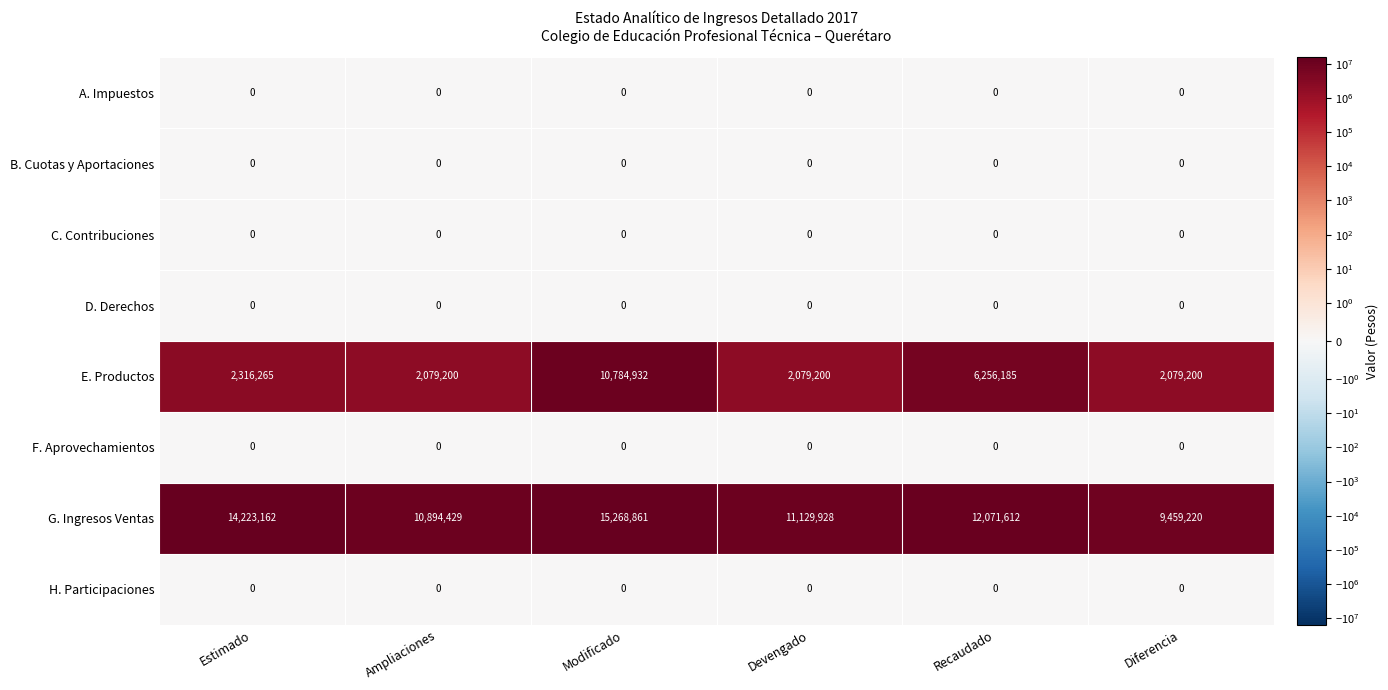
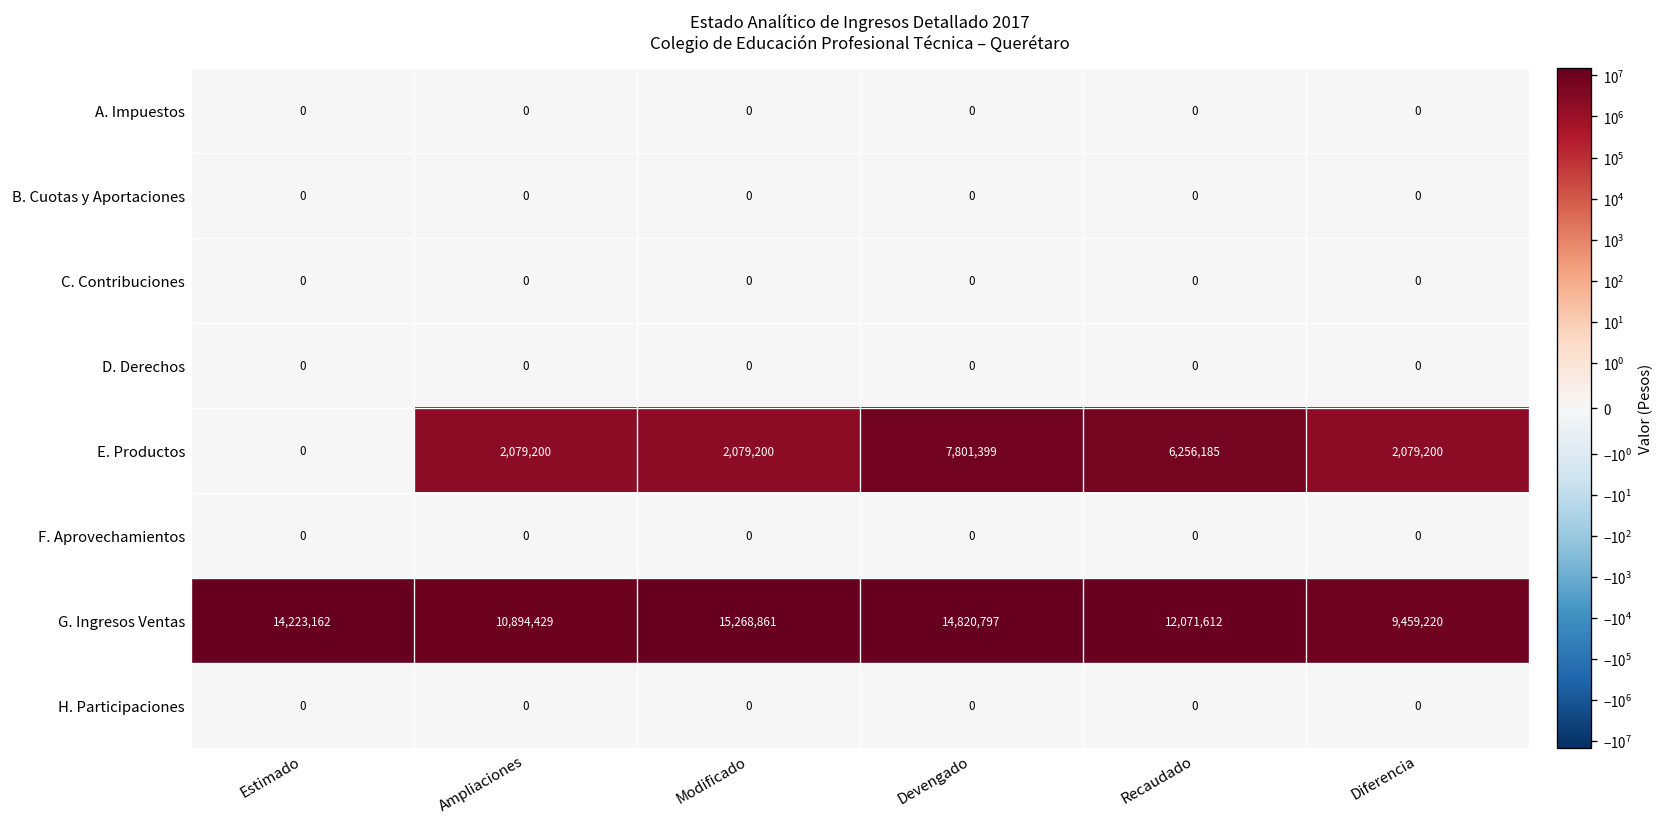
  {
    "A. Impuestos": {
      "Estimado": "0",
      "Ampliaciones": "0",
      "Modificado": "0",
      "Devengado": "0",
      "Recaudado": "0",
      "Diferencia": "0"
    },
    "B. Cuotas y Aportaciones": {
      "Estimado": "0",
      "Ampliaciones": "0",
      "Modificado": "0",
      "Devengado": "0",
      "Recaudado": "0",
      "Diferencia": "0"
    },
    "C. Contribuciones": {
      "Estimado": "0",
      "Ampliaciones": "0",
      "Modificado": "0",
      "Devengado": "0",
      "Recaudado": "0",
      "Diferencia": "0"
    },
    "D. Derechos": {
      "Estimado": "0",
      "Ampliaciones": "0",
      "Modificado": "0",
      "Devengado": "0",
      "Recaudado": "0",
      "Diferencia": "0"
    },
    "E. Productos": {
-     "Estimado": "2,316,265",
+     "Estimado": "0",
      "Ampliaciones": "2,079,200",
-     "Modificado": "10,784,932",
-     "Devengado": "2,079,200",
+     "Modificado": "2,079,200",
+     "Devengado": "7,801,399",
      "Recaudado": "6,256,185",
      "Diferencia": "2,079,200"
    },
    "F. Aprovechamientos": {
      "Estimado": "0",
      "Ampliaciones": "0",
      "Modificado": "0",
      "Devengado": "0",
      "Recaudado": "0",
      "Diferencia": "0"
    },
    "G. Ingresos Ventas": {
      "Estimado": "14,223,162",
      "Ampliaciones": "10,894,429",
      "Modificado": "15,268,861",
-     "Devengado": "11,129,928",
+     "Devengado": "14,820,797",
      "Recaudado": "12,071,612",
      "Diferencia": "9,459,220"
    },
    "H. Participaciones": {
      "Estimado": "0",
      "Ampliaciones": "0",
      "Modificado": "0",
      "Devengado": "0",
      "Recaudado": "0",
      "Diferencia": "0"
    }
  }
